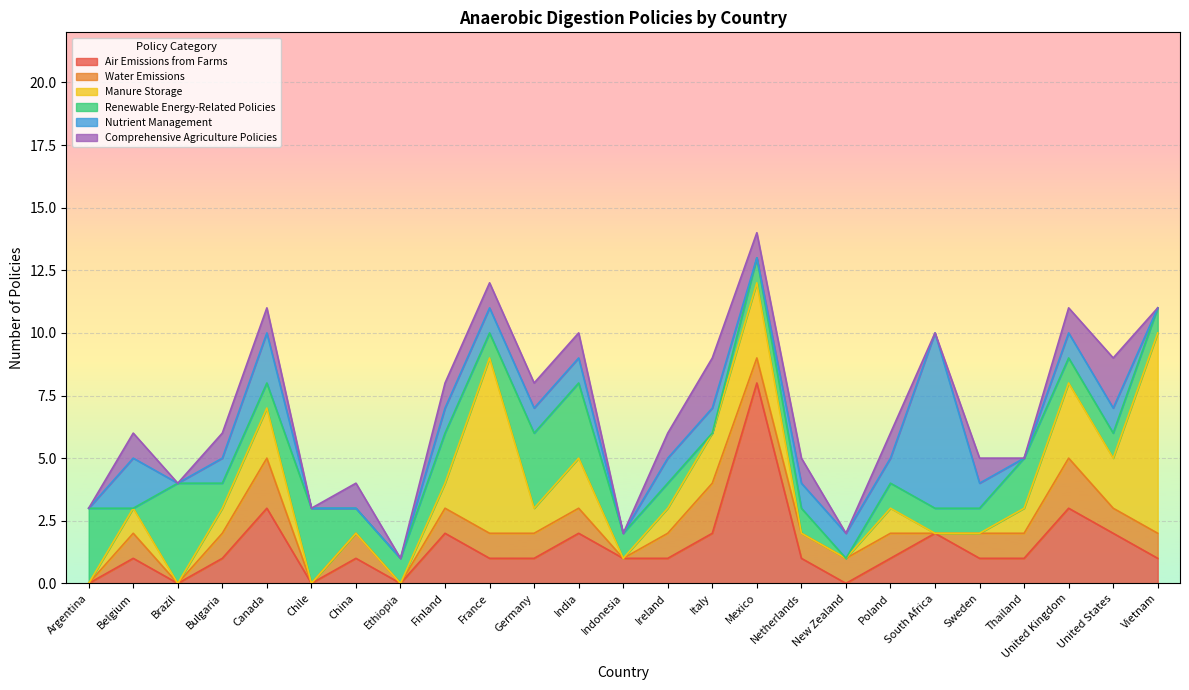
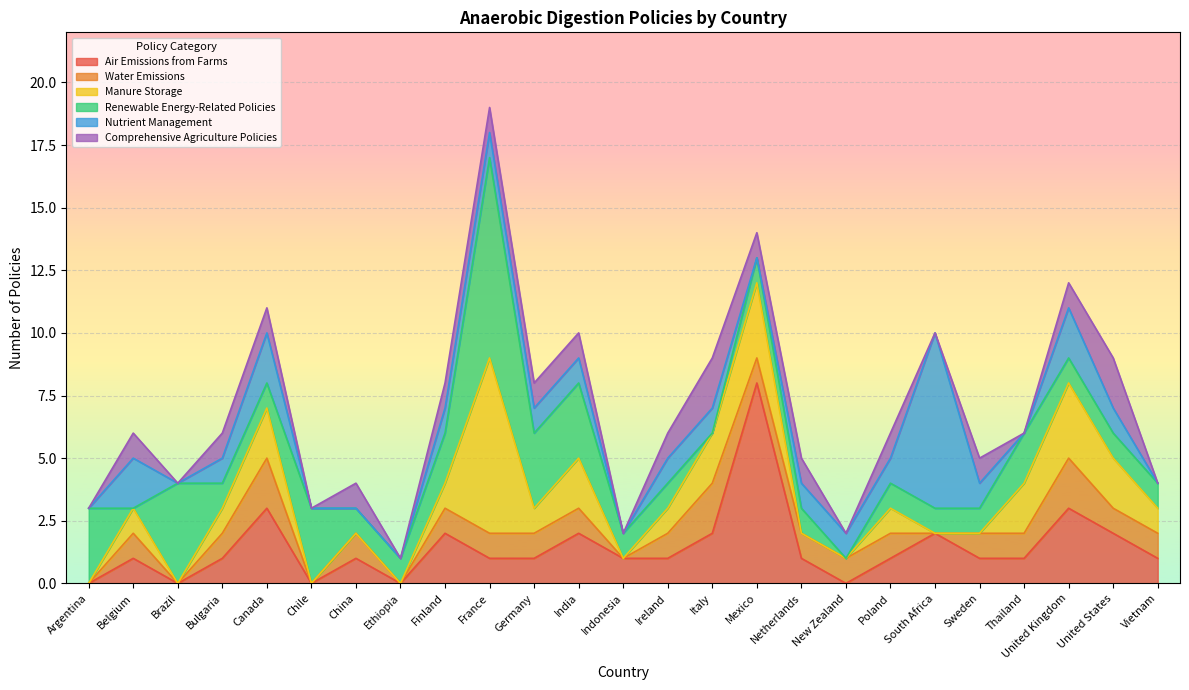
  {
    "Manure Storage": {
      "Bulgaria": 1,
      "Canada": 2,
      "Finland": 1,
      "France": 7,
      "Germany": 1,
      "India": 2,
      "Ireland": 1,
      "Mexico": 3,
      "Poland": 1,
-     "Thailand": 1,
+     "Thailand": 2,
      "United Kingdom": 3,
      "United States": 2,
-     "Vietnam": 8
+     "Vietnam": 1
    },
    "Renewable Energy-Related Policies": {
      "Bulgaria": 1,
      "Canada": 1,
      "Finland": 2,
-     "France": 1,
+     "France": 8,
      "Germany": 3,
      "India": 3,
      "Ireland": 1,
      "Netherlands": 1,
      "Poland": 1,
      "South Africa": 1,
      "Sweden": 1,
      "United Kingdom": 1,
      "United States": 1
    },
    "Nutrient Management": {
      "Belgium": 2,
      "Bulgaria": 1,
      "Canada": 2,
      "Finland": 1,
      "France": 1,
      "Germany": 1,
      "India": 1,
      "Ireland": 1,
      "Italy": 1,
      "Netherlands": 1,
      "Poland": 1,
      "Sweden": 1,
-     "United Kingdom": 1,
+     "United Kingdom": 2,
      "United States": 1
    },
    "Comprehensive Agriculture Policies": {
      "Belgium": 1,
      "Bulgaria": 1,
      "Canada": 1,
      "China": 1,
      "Finland": 1,
      "France": 1,
      "Germany": 1,
      "India": 1,
      "Ireland": 1,
      "Italy": 2,
      "Mexico": 1,
      "Netherlands": 1,
      "Poland": 1,
      "Sweden": 1,
      "United Kingdom": 1,
      "United States": 2
    }
  }
